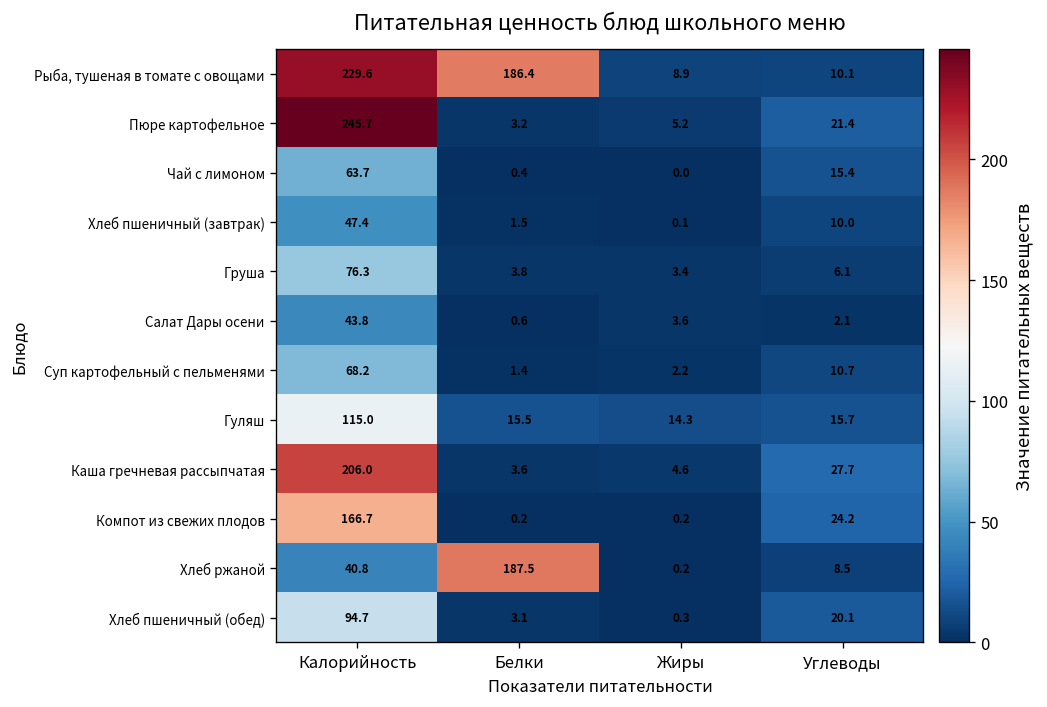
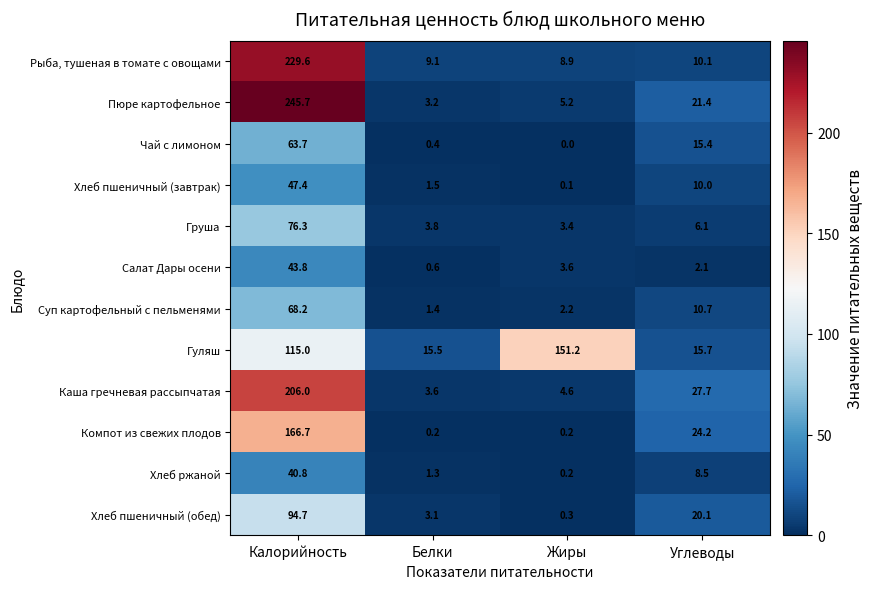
  {
    "Рыба, тушеная в томате с овощами": {
      "Калорийность": 229.6,
-     "Белки": 186.4,
+     "Белки": 9.1,
      "Жиры": 8.9,
      "Углеводы": 10.1
    },
    "Пюре картофельное": {
      "Калорийность": 245.7,
      "Белки": 3.2,
      "Жиры": 5.2,
      "Углеводы": 21.4
    },
    "Чай с лимоном": {
      "Калорийность": 63.7,
      "Белки": 0.4,
      "Жиры": 0.0,
      "Углеводы": 15.4
    },
    "Хлеб пшеничный (завтрак)": {
      "Калорийность": 47.4,
      "Белки": 1.5,
      "Жиры": 0.1,
      "Углеводы": 10.0
    },
    "Груша": {
      "Калорийность": 76.3,
      "Белки": 3.8,
      "Жиры": 3.4,
      "Углеводы": 6.1
    },
    "Салат Дары осени": {
      "Калорийность": 43.8,
      "Белки": 0.6,
      "Жиры": 3.6,
      "Углеводы": 2.1
    },
    "Суп картофельный с пельменями": {
      "Калорийность": 68.2,
      "Белки": 1.4,
      "Жиры": 2.2,
      "Углеводы": 10.7
    },
    "Гуляш": {
      "Калорийность": 115.0,
      "Белки": 15.5,
-     "Жиры": 14.3,
+     "Жиры": 151.2,
      "Углеводы": 15.7
    },
    "Каша гречневая рассыпчатая": {
      "Калорийность": 206.0,
      "Белки": 3.6,
      "Жиры": 4.6,
      "Углеводы": 27.7
    },
    "Компот из свежих плодов": {
      "Калорийность": 166.7,
      "Белки": 0.2,
      "Жиры": 0.2,
      "Углеводы": 24.2
    },
    "Хлеб ржаной": {
      "Калорийность": 40.8,
-     "Белки": 187.5,
+     "Белки": 1.3,
      "Жиры": 0.2,
      "Углеводы": 8.5
    },
    "Хлеб пшеничный (обед)": {
      "Калорийность": 94.7,
      "Белки": 3.1,
      "Жиры": 0.3,
      "Углеводы": 20.1
    }
  }
